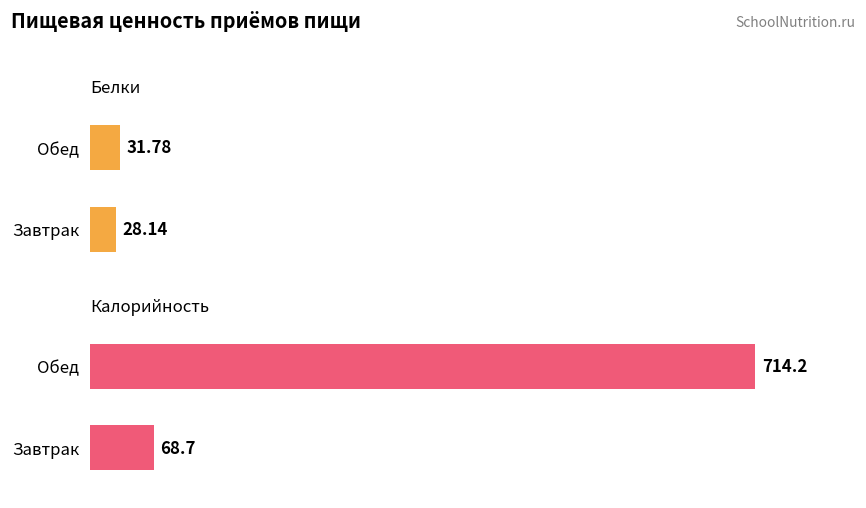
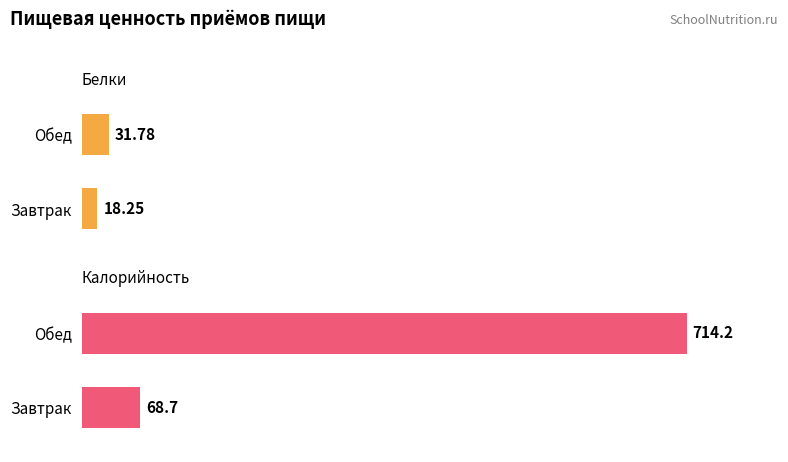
  {
    "Белки": {
      "Обед": 31.78,
-     "Завтрак": 28.14
+     "Завтрак": 18.25
    },
    "Калорийность": {
      "Обед": 714.2,
      "Завтрак": 68.7
    }
  }
